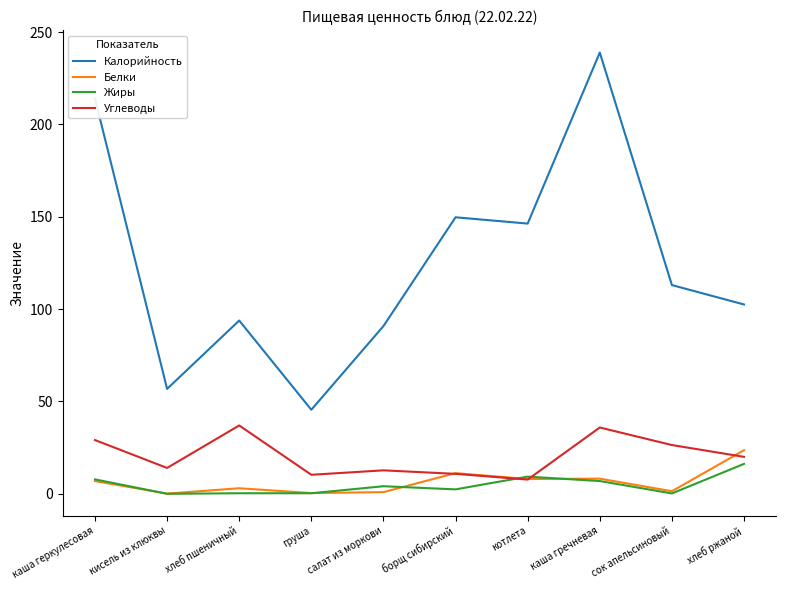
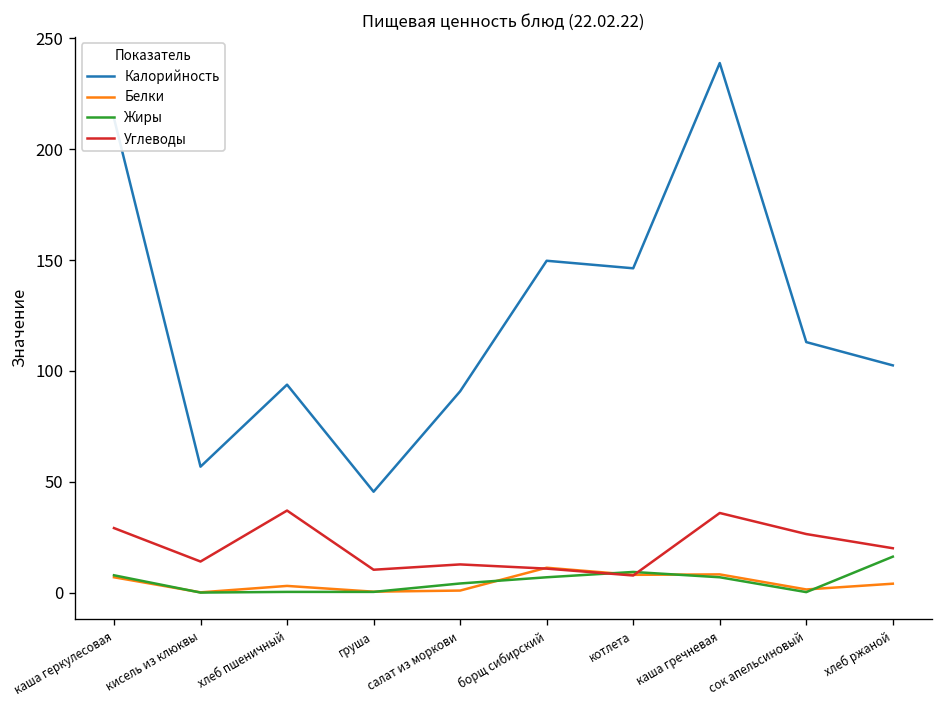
  {
    "Калорийность": {
      "кисель из клюквы": 57,
      "хлеб пшеничный": 94,
      "груша": 46,
      "салат из моркови": 91,
      "борщ сибирский": 150,
      "котлета": 146,
      "каша гречневая": 239,
      "сок апельсиновый": 113,
      "хлеб ржаной": 103
    },
    "Белки": {
      "хлеб пшеничный": 3,
      "салат из моркови": 1,
-     "хлеб ржаной": 24
+     "хлеб ржаной": 4
    },
    "Жиры": {
      "хлеб пшеничный": 0,
      "салат из моркови": 4,
-     "борщ сибирский": 2,
+     "борщ сибирский": 7,
      "хлеб ржаной": 16
    },
    "Углеводы": {
      "каша геркулесовая": 29,
      "кисель из клюквы": 14,
      "хлеб пшеничный": 37,
      "груша": 10,
      "салат из моркови": 13,
      "каша гречневая": 36,
      "сок апельсиновый": 26,
      "хлеб ржаной": 20
    }
  }
